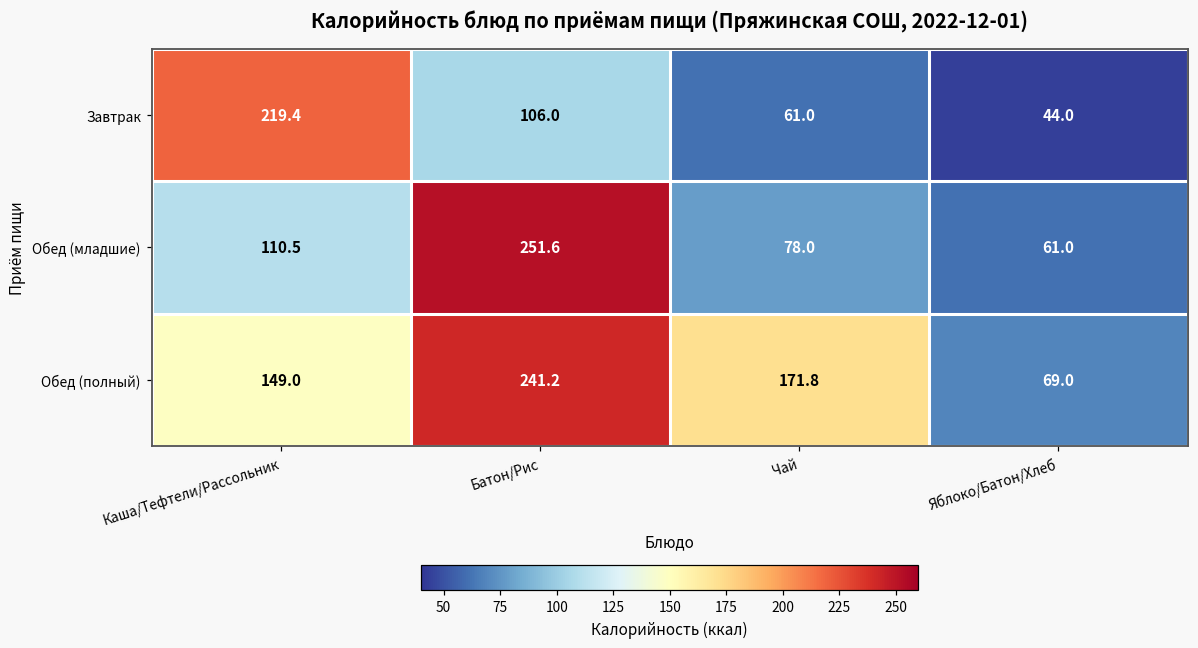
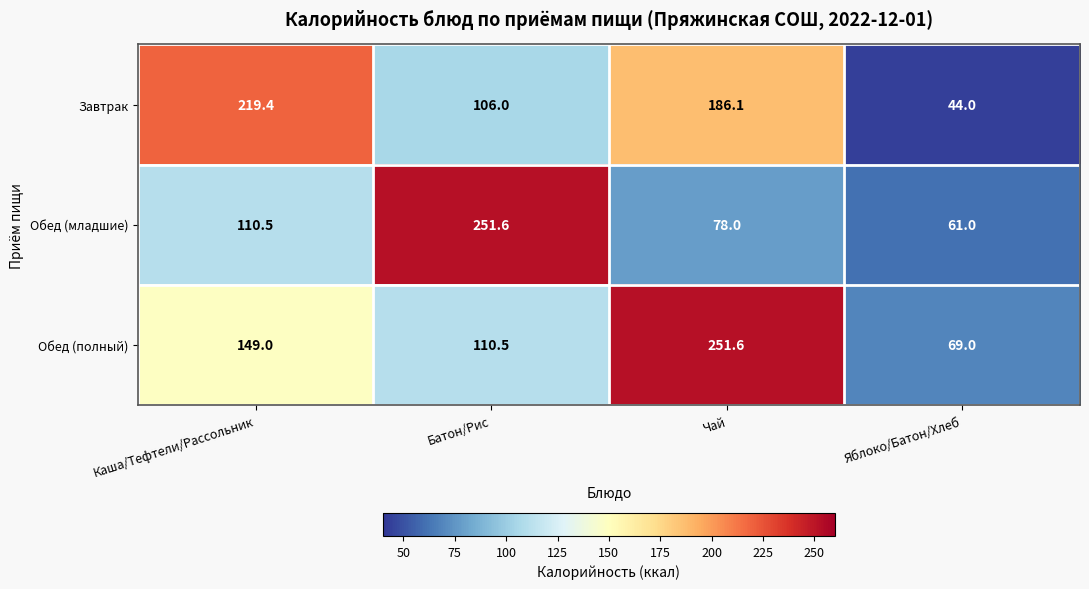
  {
    "Завтрак": {
      "Каша/Тефтели/Рассольник": 219.4,
      "Батон/Рис": 106.0,
-     "Чай": 61.0,
+     "Чай": 186.1,
      "Яблоко/Батон/Хлеб": 44.0
    },
    "Обед (младшие)": {
      "Каша/Тефтели/Рассольник": 110.5,
      "Батон/Рис": 251.6,
      "Чай": 78.0,
      "Яблоко/Батон/Хлеб": 61.0
    },
    "Обед (полный)": {
      "Каша/Тефтели/Рассольник": 149.0,
-     "Батон/Рис": 241.2,
-     "Чай": 171.8,
+     "Батон/Рис": 110.5,
+     "Чай": 251.6,
      "Яблоко/Батон/Хлеб": 69.0
    }
  }
